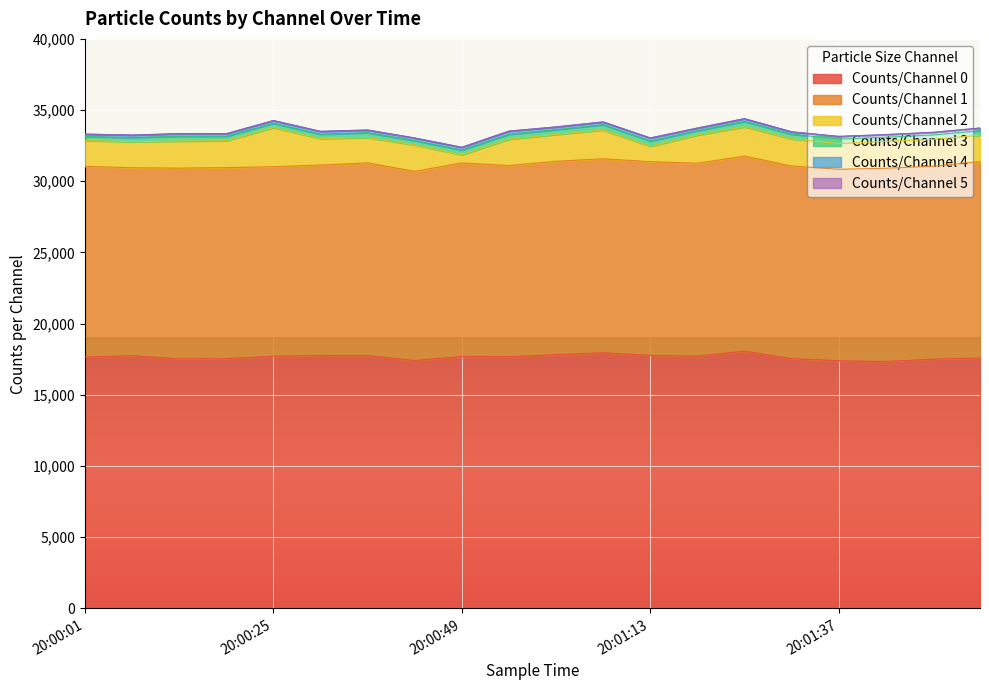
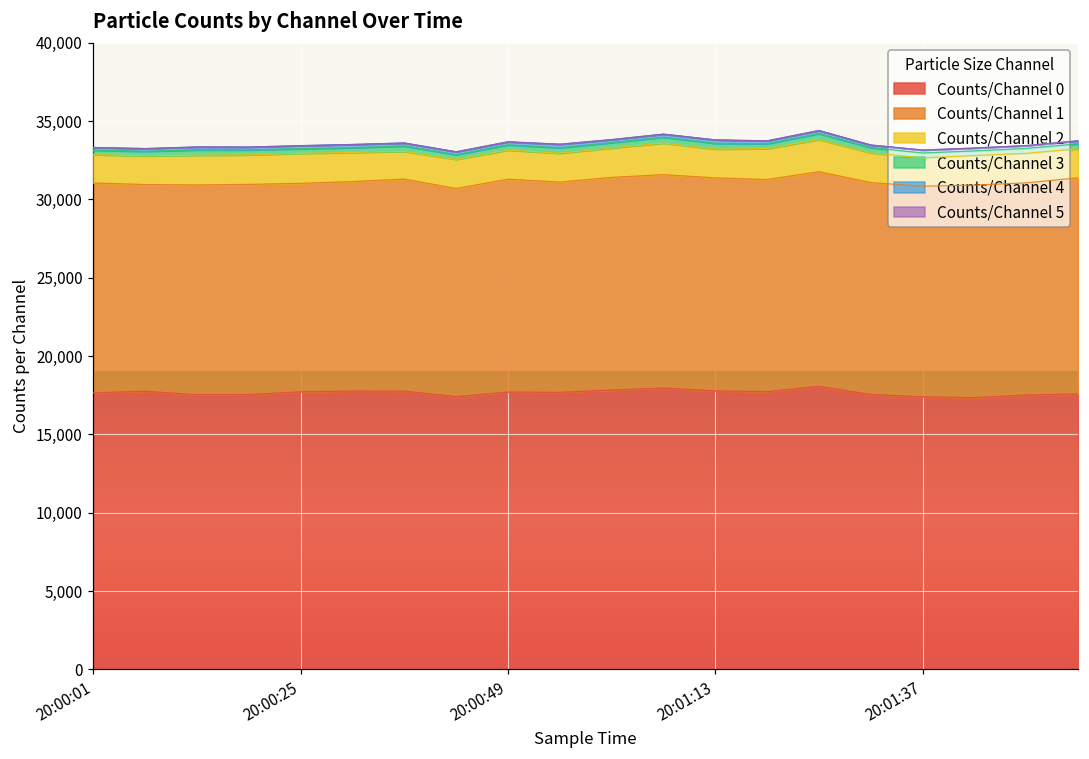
  {
    "Counts/Channel 2": {
      "20:00:01": "1,800",
-     "20:00:25": "2,700",
-     "20:00:49": "600",
-     "20:01:13": "1,100"
+     "20:00:25": "1,900",
+     "20:00:49": "1,900",
+     "20:01:13": "1,800"
    },
    "Counts/Channel 3": {
      "20:00:25": "300",
      "20:00:49": "300",
      "20:01:13": "400"
    }
  }
